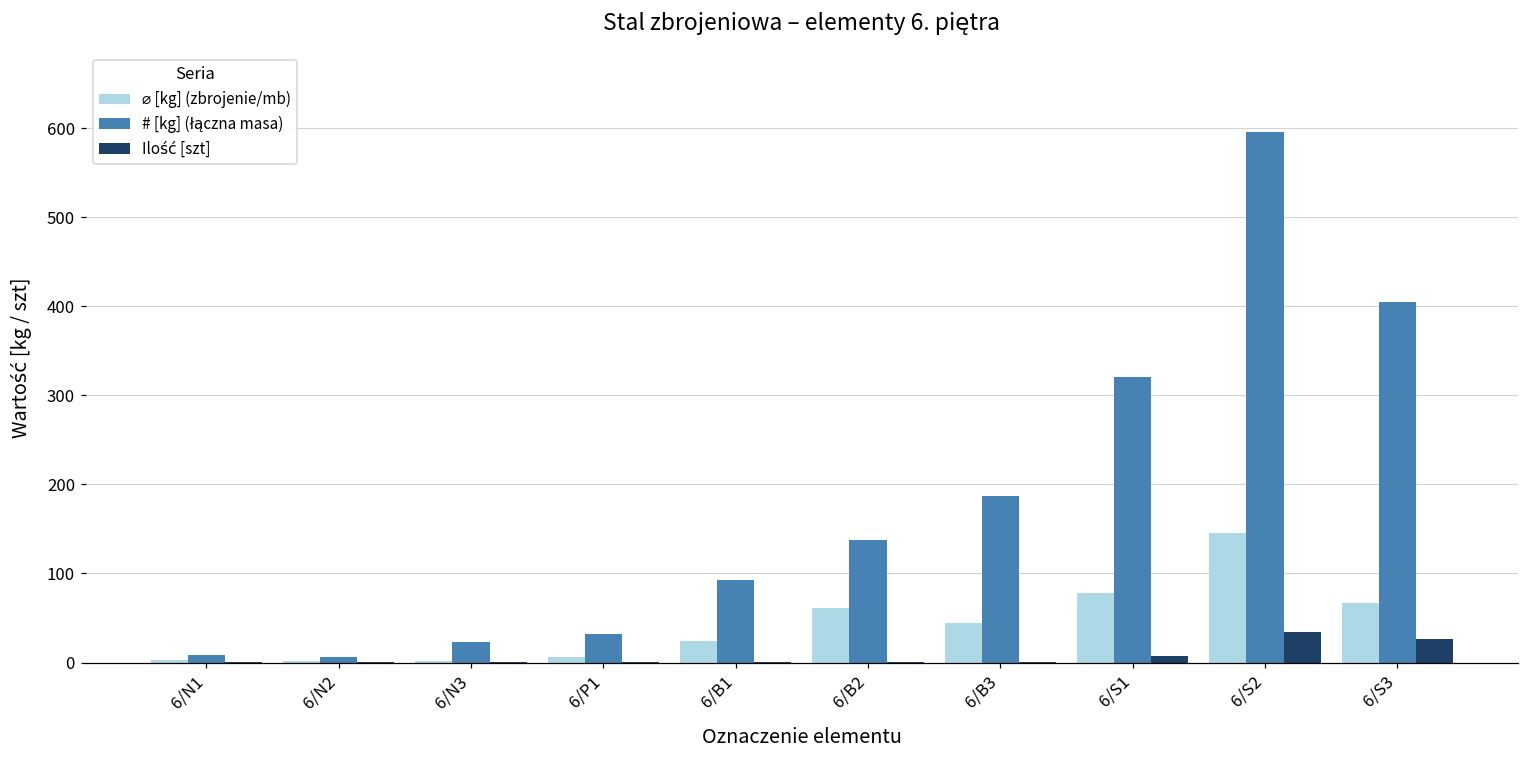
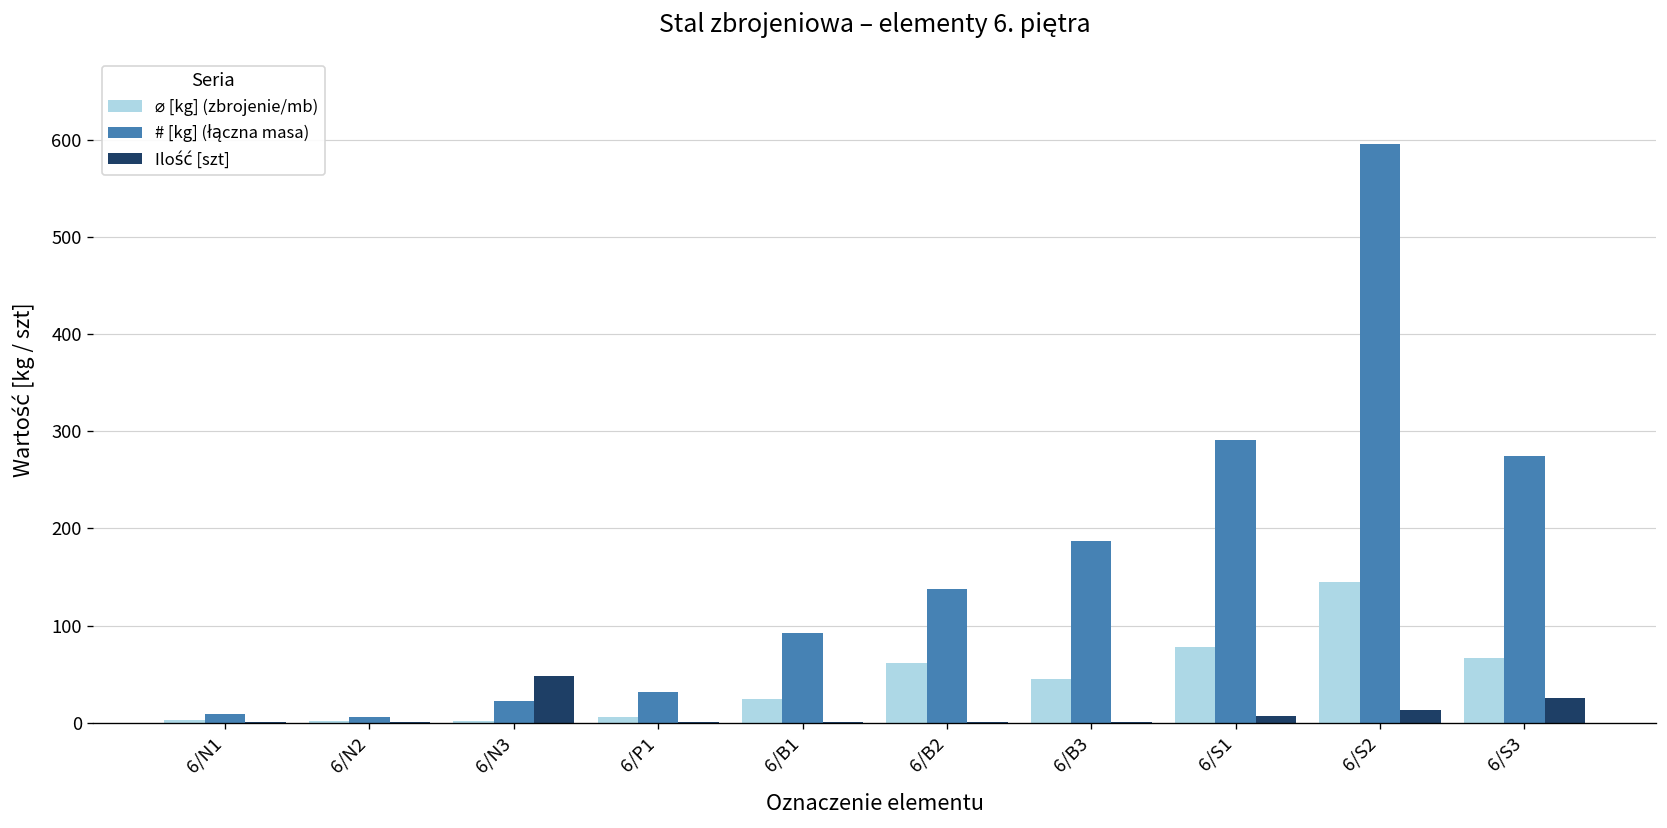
  {
    "⌀ [kg] (zbrojenie/mb)": {
      "6/P1": 10,
      "6/B1": 20,
      "6/B2": 60,
      "6/B3": 40,
      "6/S1": 80,
      "6/S2": 140,
      "6/S3": 70
    },
    "# [kg] (łączna masa)": {
      "6/N1": 10,
      "6/N2": 10,
      "6/N3": 20,
      "6/P1": 30,
      "6/B1": 90,
      "6/B2": 140,
      "6/B3": 190,
-     "6/S1": 320,
+     "6/S1": 290,
      "6/S2": 600,
-     "6/S3": 400
+     "6/S3": 270
    },
    "Ilość [szt]": {
-     "6/N3": 0,
+     "6/N3": 50,
      "6/S1": 10,
-     "6/S2": 30,
+     "6/S2": 10,
      "6/S3": 30
    }
  }
